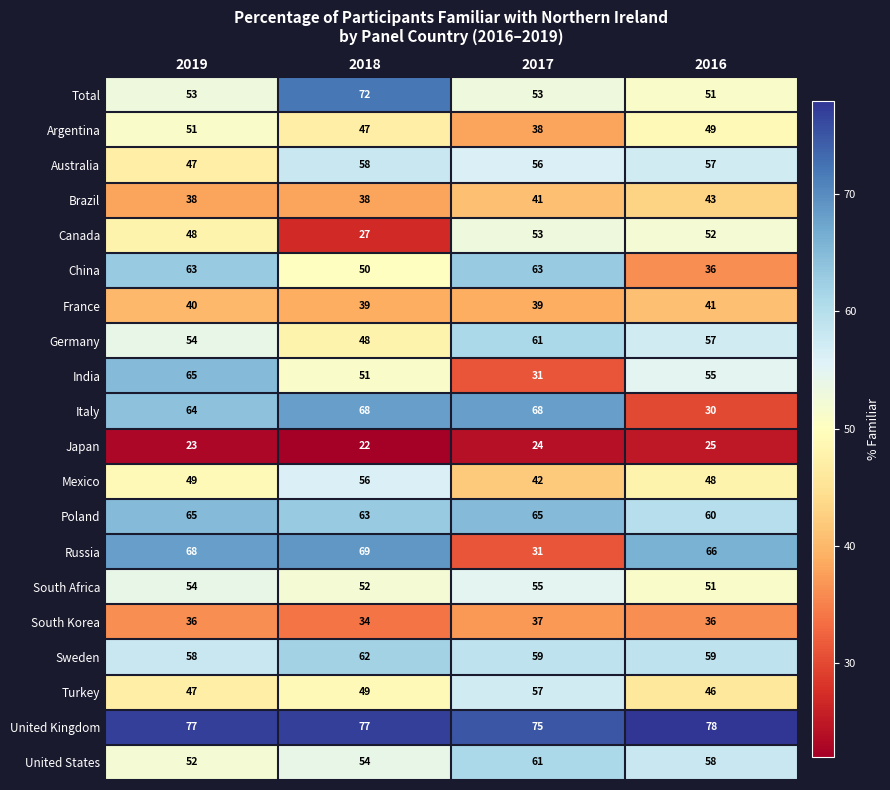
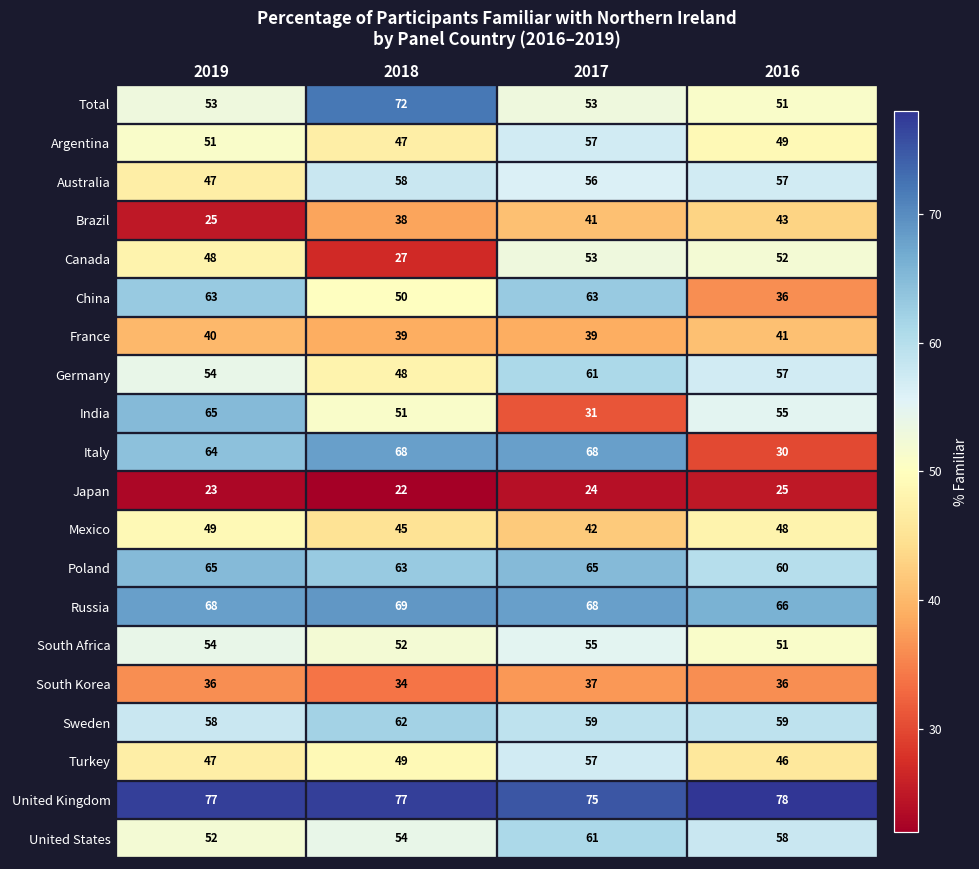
  {
    "Total": {
      "2019": 53,
      "2018": 72,
      "2017": 53,
      "2016": 51
    },
    "Argentina": {
      "2019": 51,
      "2018": 47,
-     "2017": 38,
+     "2017": 57,
      "2016": 49
    },
    "Australia": {
      "2019": 47,
      "2018": 58,
      "2017": 56,
      "2016": 57
    },
    "Brazil": {
-     "2019": 38,
+     "2019": 25,
      "2018": 38,
      "2017": 41,
      "2016": 43
    },
    "Canada": {
      "2019": 48,
      "2018": 27,
      "2017": 53,
      "2016": 52
    },
    "China": {
      "2019": 63,
      "2018": 50,
      "2017": 63,
      "2016": 36
    },
    "France": {
      "2019": 40,
      "2018": 39,
      "2017": 39,
      "2016": 41
    },
    "Germany": {
      "2019": 54,
      "2018": 48,
      "2017": 61,
      "2016": 57
    },
    "India": {
      "2019": 65,
      "2018": 51,
      "2017": 31,
      "2016": 55
    },
    "Italy": {
      "2019": 64,
      "2018": 68,
      "2017": 68,
      "2016": 30
    },
    "Japan": {
      "2019": 23,
      "2018": 22,
      "2017": 24,
      "2016": 25
    },
    "Mexico": {
      "2019": 49,
-     "2018": 56,
+     "2018": 45,
      "2017": 42,
      "2016": 48
    },
    "Poland": {
      "2019": 65,
      "2018": 63,
      "2017": 65,
      "2016": 60
    },
    "Russia": {
      "2019": 68,
      "2018": 69,
-     "2017": 31,
+     "2017": 68,
      "2016": 66
    },
    "South Africa": {
      "2019": 54,
      "2018": 52,
      "2017": 55,
      "2016": 51
    },
    "South Korea": {
      "2019": 36,
      "2018": 34,
      "2017": 37,
      "2016": 36
    },
    "Sweden": {
      "2019": 58,
      "2018": 62,
      "2017": 59,
      "2016": 59
    },
    "Turkey": {
      "2019": 47,
      "2018": 49,
      "2017": 57,
      "2016": 46
    },
    "United Kingdom": {
      "2019": 77,
      "2018": 77,
      "2017": 75,
      "2016": 78
    },
    "United States": {
      "2019": 52,
      "2018": 54,
      "2017": 61,
      "2016": 58
    }
  }
